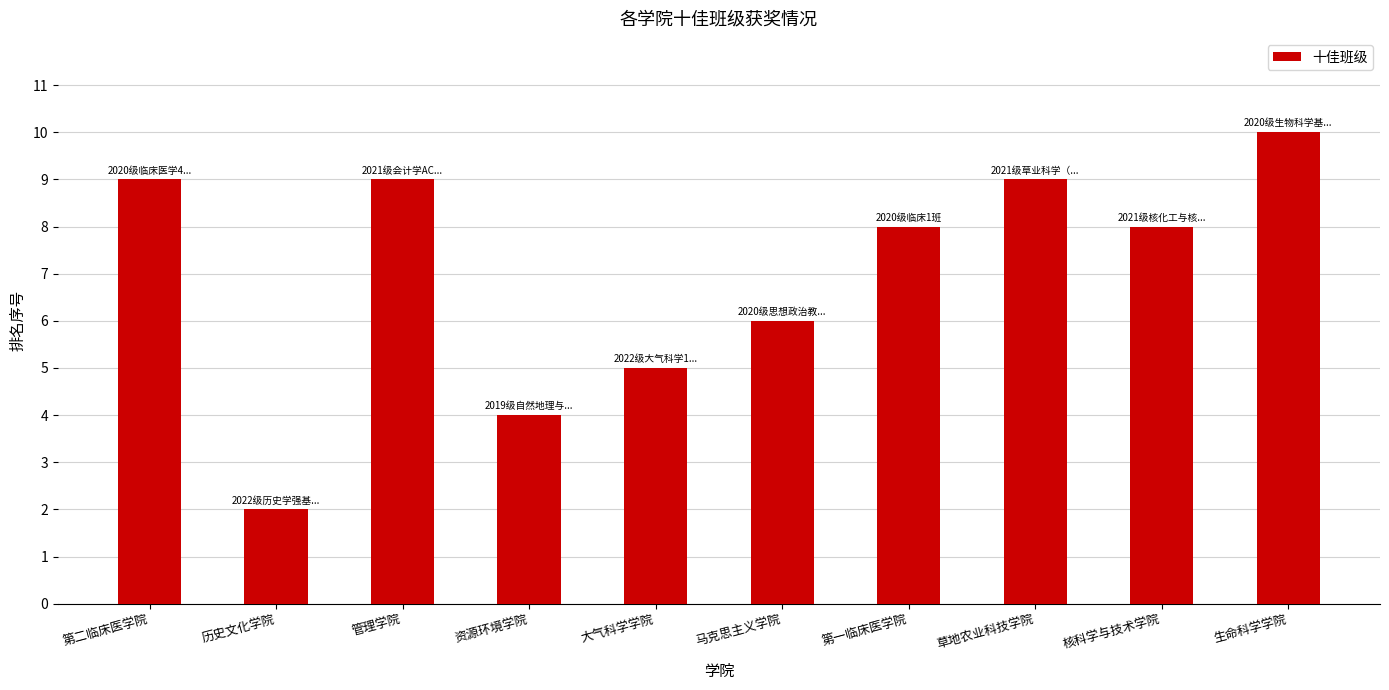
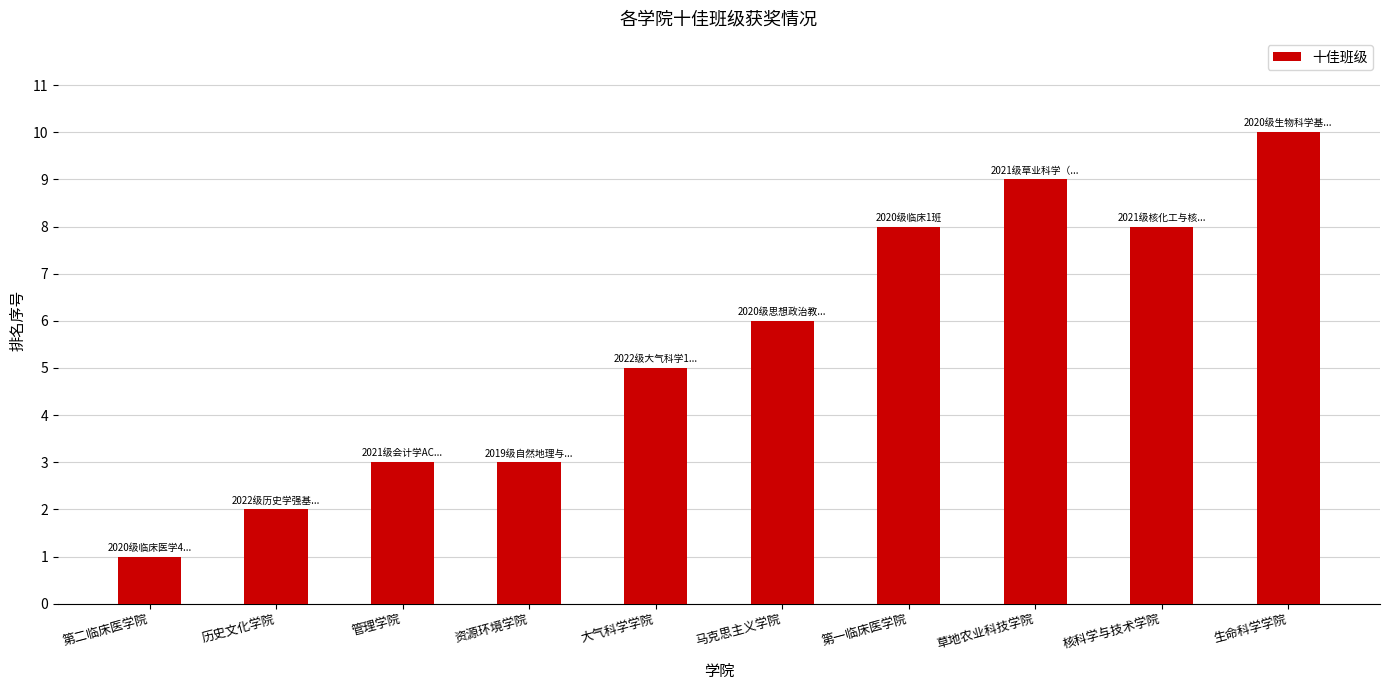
  {
-   "第二临床医学院": 9,
-   "管理学院": 9,
-   "资源环境学院": 4
+   "第二临床医学院": 1,
+   "管理学院": 3,
+   "资源环境学院": 3
  }
